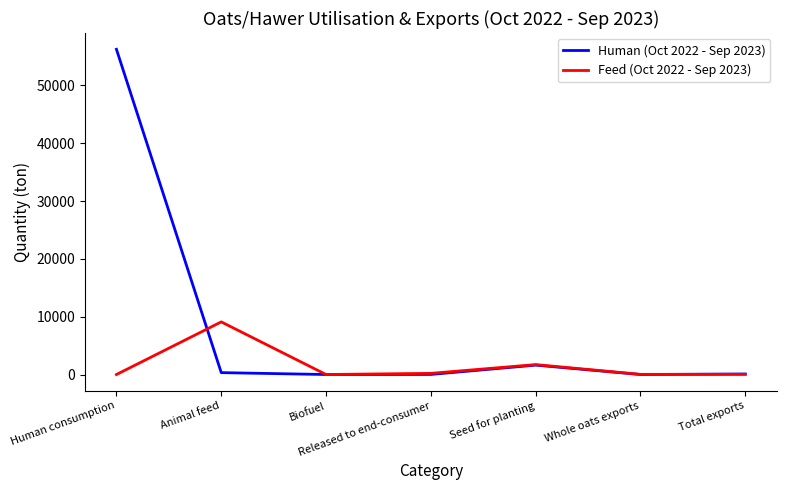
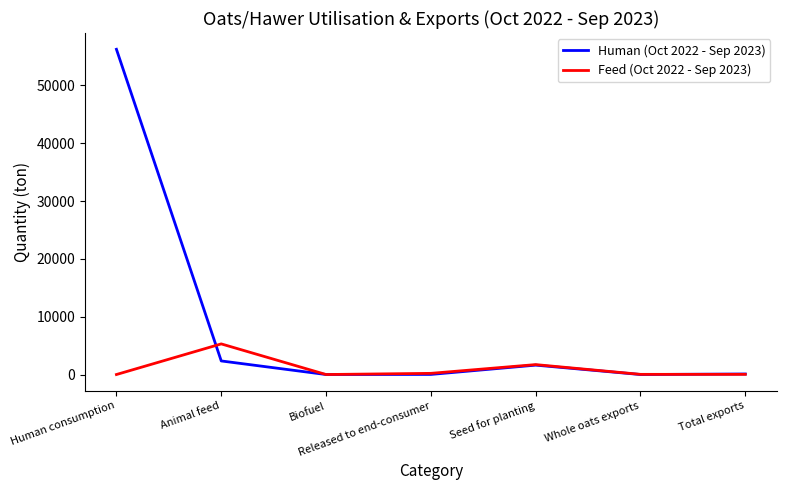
  {
    "Human (Oct 2022 - Sep 2023)": {
      "Human consumption": 56000,
-     "Animal feed": 0
+     "Animal feed": 2000
    },
    "Feed (Oct 2022 - Sep 2023)": {
      "Human consumption": 0,
-     "Animal feed": 9000
+     "Animal feed": 5000
    }
  }
